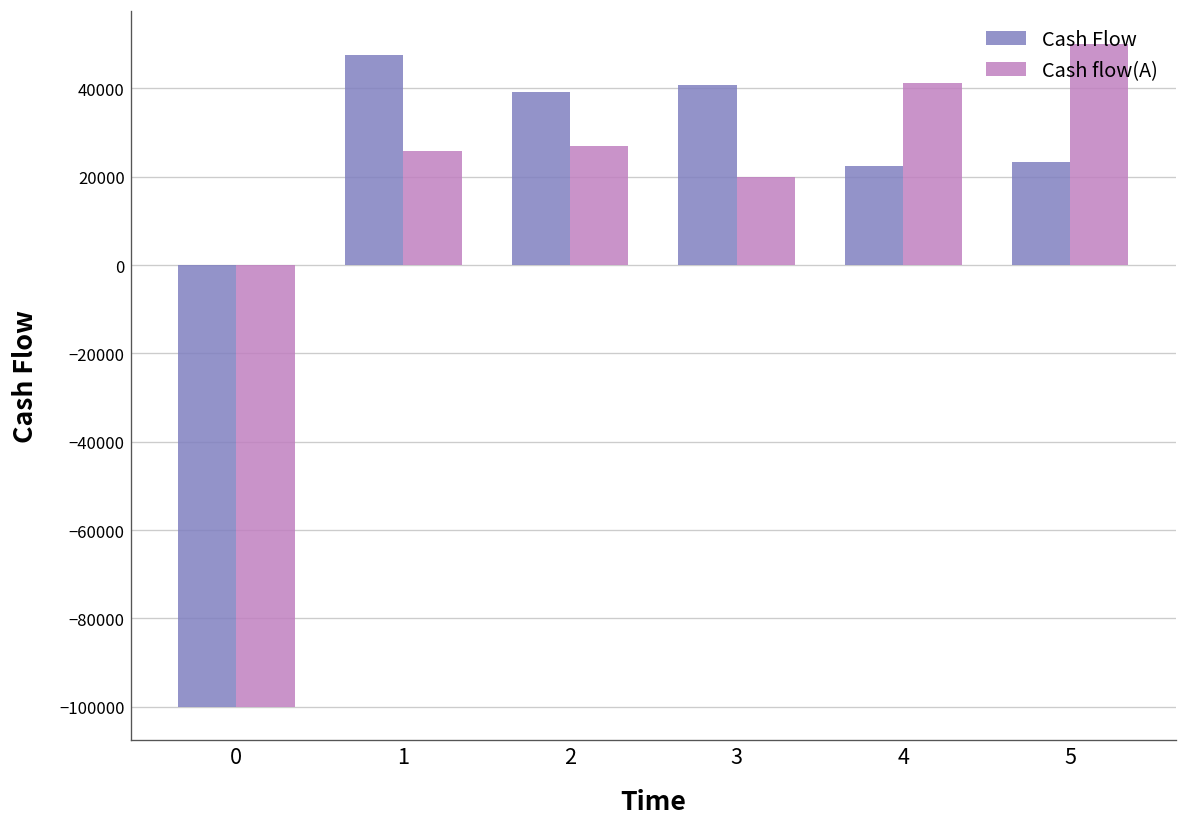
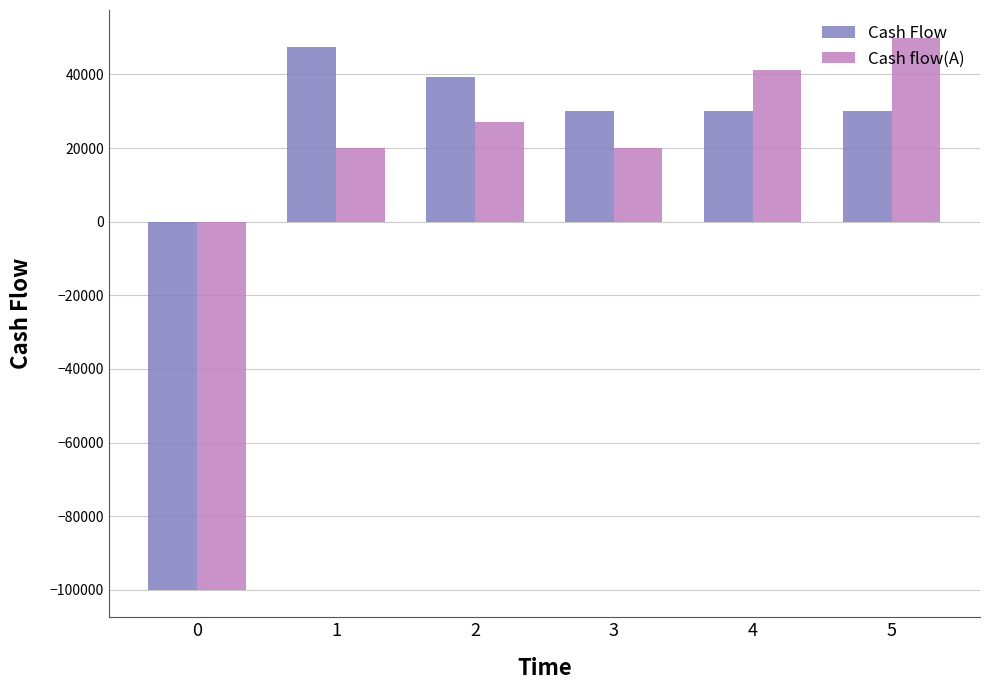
  {
    "Cash Flow": {
      "0": -100000,
      "1": 47000,
      "2": 39000,
-     "3": 41000,
-     "4": 22000,
-     "5": 23000
+     "3": 30000,
+     "4": 30000,
+     "5": 30000
    },
    "Cash flow(A)": {
      "0": -100000,
-     "1": 26000,
+     "1": 20000,
      "2": 27000,
      "3": 20000,
      "4": 41000,
      "5": 50000
    }
  }
